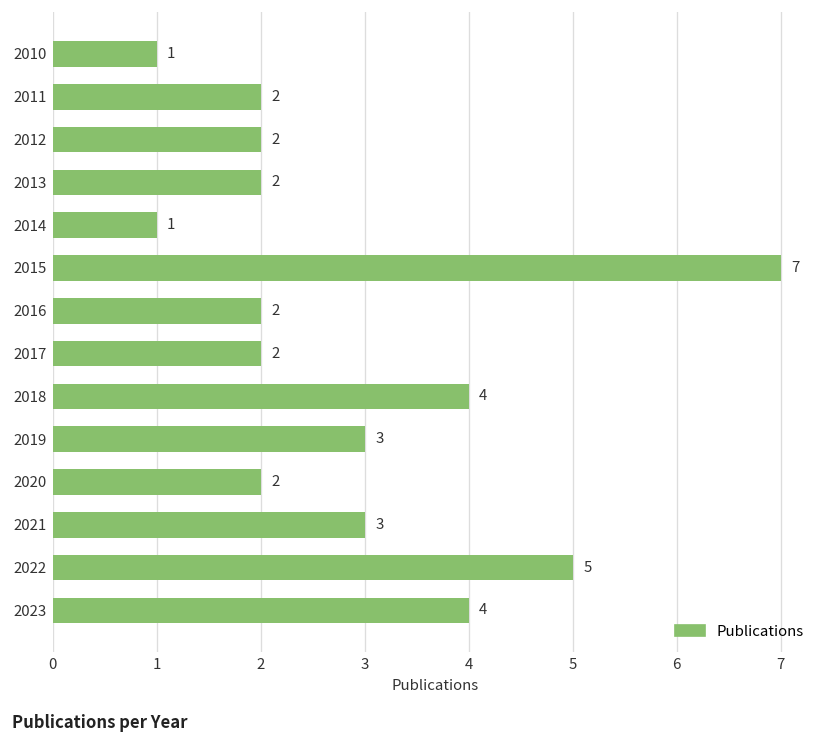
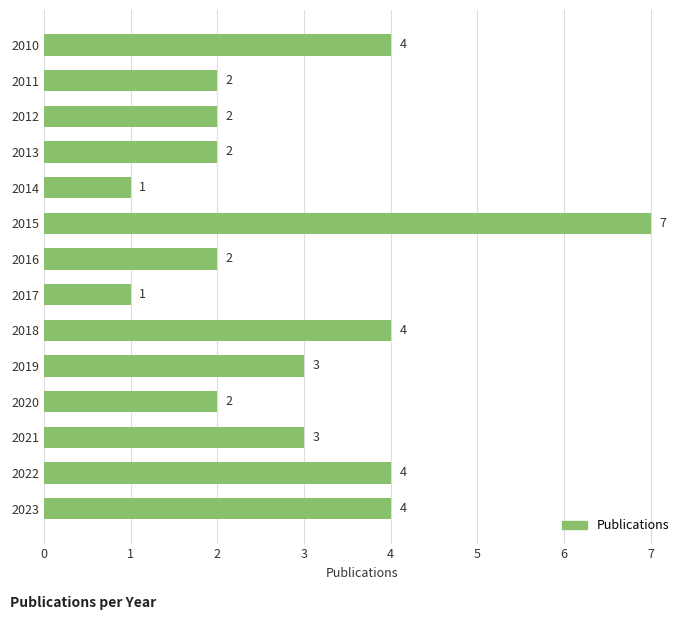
  {
-   "2010": 1,
+   "2010": 4,
    "2011": 2,
    "2012": 2,
    "2013": 2,
    "2014": 1,
    "2015": 7,
    "2016": 2,
-   "2017": 2,
+   "2017": 1,
    "2018": 4,
    "2019": 3,
    "2020": 2,
    "2021": 3,
-   "2022": 5,
+   "2022": 4,
    "2023": 4
  }
